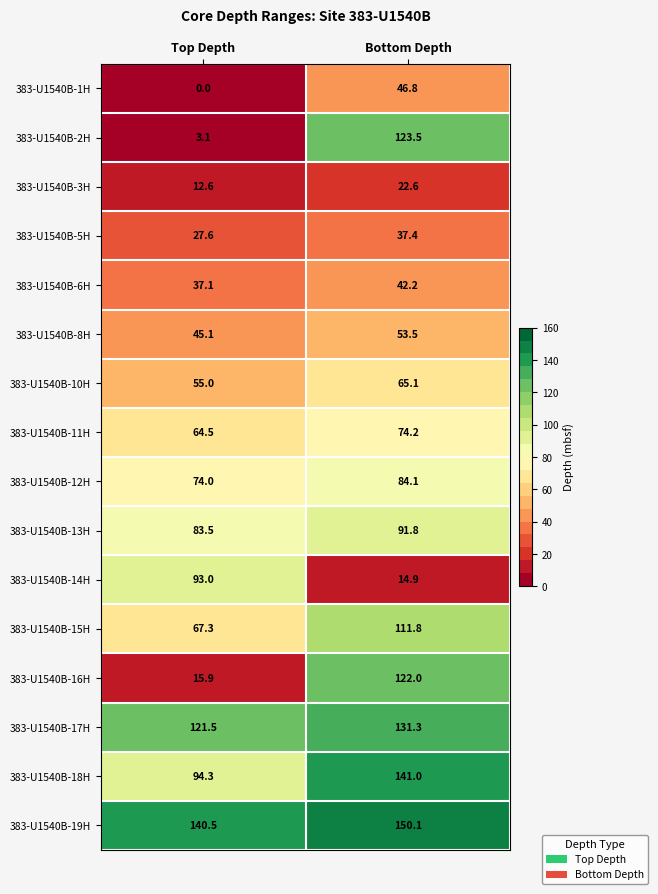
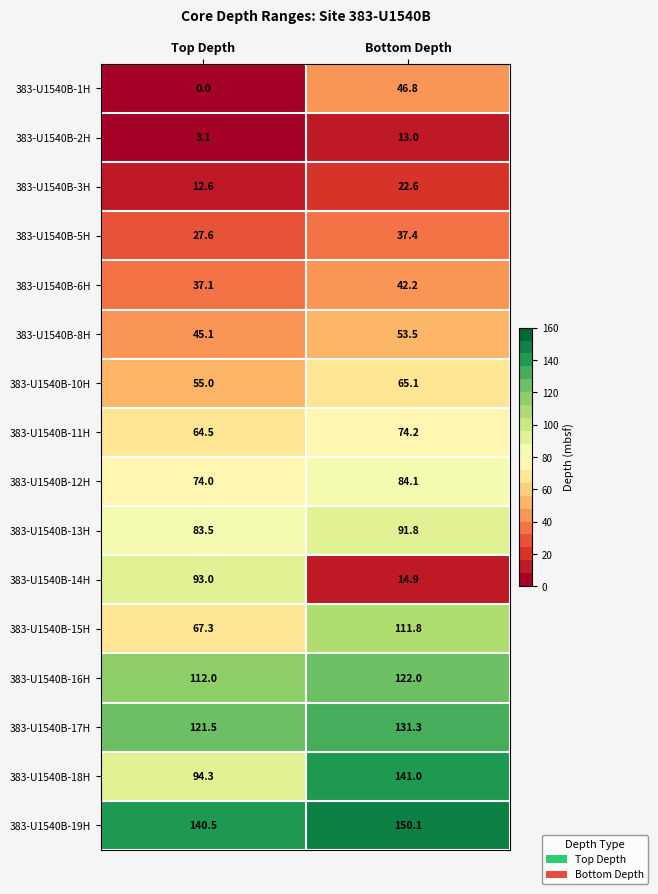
  {
    "383-U1540B-1H": {
      "Top Depth": 0.0,
      "Bottom Depth": 46.8
    },
    "383-U1540B-2H": {
      "Top Depth": 3.1,
-     "Bottom Depth": 123.5
+     "Bottom Depth": 13.0
    },
    "383-U1540B-3H": {
      "Top Depth": 12.6,
      "Bottom Depth": 22.6
    },
    "383-U1540B-5H": {
      "Top Depth": 27.6,
      "Bottom Depth": 37.4
    },
    "383-U1540B-6H": {
      "Top Depth": 37.1,
      "Bottom Depth": 42.2
    },
    "383-U1540B-8H": {
      "Top Depth": 45.1,
      "Bottom Depth": 53.5
    },
    "383-U1540B-10H": {
      "Top Depth": 55.0,
      "Bottom Depth": 65.1
    },
    "383-U1540B-11H": {
      "Top Depth": 64.5,
      "Bottom Depth": 74.2
    },
    "383-U1540B-12H": {
      "Top Depth": 74.0,
      "Bottom Depth": 84.1
    },
    "383-U1540B-13H": {
      "Top Depth": 83.5,
      "Bottom Depth": 91.8
    },
    "383-U1540B-14H": {
      "Top Depth": 93.0,
      "Bottom Depth": 14.9
    },
    "383-U1540B-15H": {
      "Top Depth": 67.3,
      "Bottom Depth": 111.8
    },
    "383-U1540B-16H": {
-     "Top Depth": 15.9,
+     "Top Depth": 112.0,
      "Bottom Depth": 122.0
    },
    "383-U1540B-17H": {
      "Top Depth": 121.5,
      "Bottom Depth": 131.3
    },
    "383-U1540B-18H": {
      "Top Depth": 94.3,
      "Bottom Depth": 141.0
    },
    "383-U1540B-19H": {
      "Top Depth": 140.5,
      "Bottom Depth": 150.1
    }
  }
